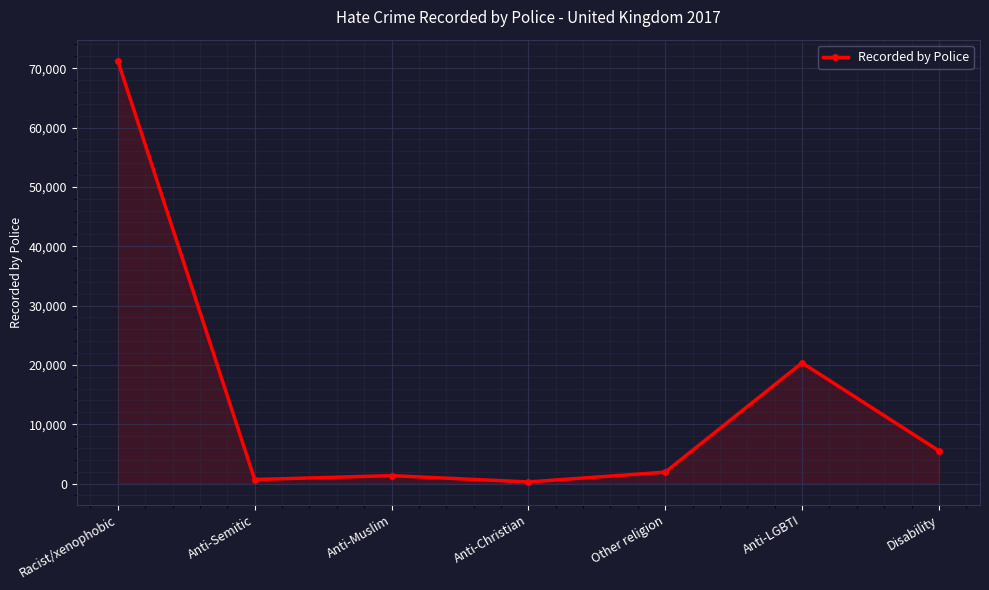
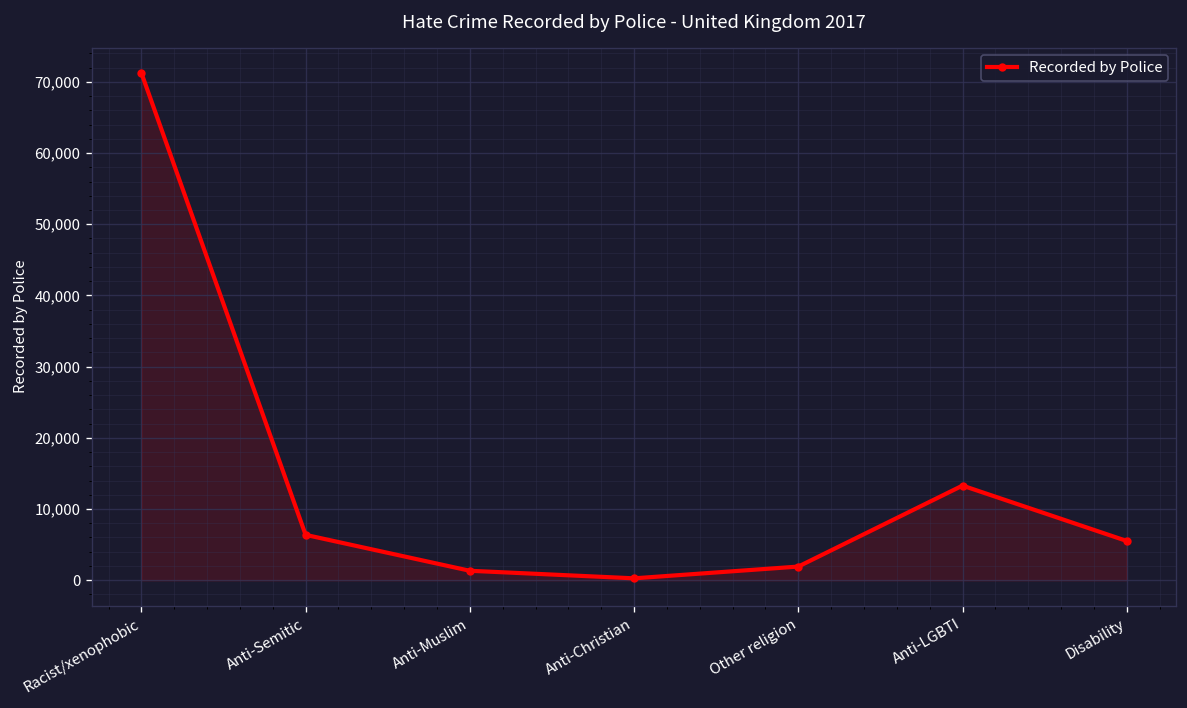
  {
    "Racist/xenophobic": "71,000",
-   "Anti-Semitic": "1,000",
+   "Anti-Semitic": "6,000",
    "Anti-Muslim": "1,000",
    "Anti-Christian": "0",
    "Other religion": "2,000",
-   "Anti-LGBTI": "20,000",
+   "Anti-LGBTI": "13,000",
    "Disability": "6,000"
  }
